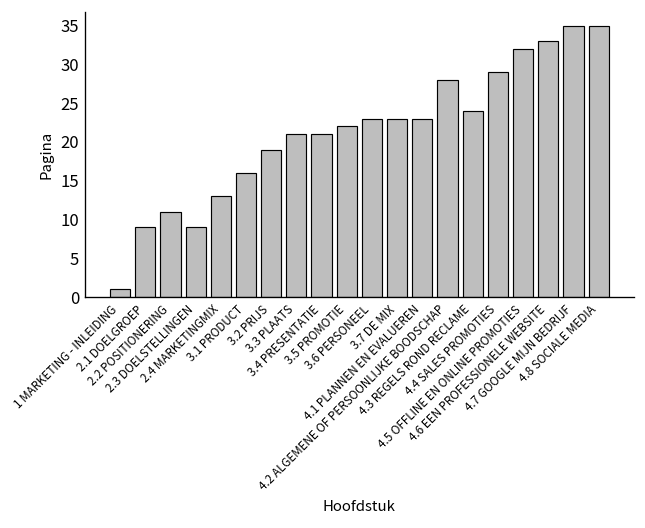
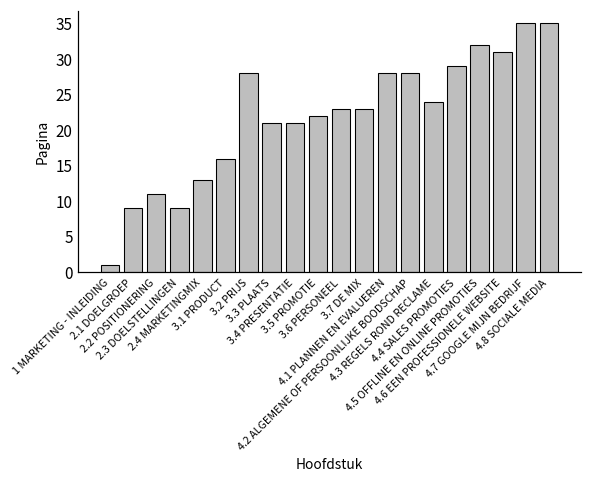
  {
    "1 MARKETING - INLEIDING": 1,
    "2.1 DOELGROEP": 9,
    "2.2 POSITIONERING": 11,
    "2.3 DOELSTELLINGEN": 9,
    "2.4 MARKETINGMIX": 13,
    "3.1 PRODUCT": 16,
-   "3.2 PRIJS": 19,
+   "3.2 PRIJS": 28,
    "3.3 PLAATS": 21,
    "3.4 PRESENTATIE": 21,
    "3.5 PROMOTIE": 22,
    "3.6 PERSONEEL": 23,
    "3.7 DE MIX": 23,
-   "4.1 PLANNEN EN EVALUEREN": 23,
+   "4.1 PLANNEN EN EVALUEREN": 28,
    "4.2 ALGEMENE OF PERSOONLIJKE BOODSCHAP": 28,
    "4.3 REGELS ROND RECLAME": 24,
    "4.4 SALES PROMOTIES": 29,
    "4.5 OFFLINE EN ONLINE PROMOTIES": 32,
-   "4.6 EEN PROFESSIONELE WEBSITE": 33,
+   "4.6 EEN PROFESSIONELE WEBSITE": 31,
    "4.7 GOOGLE MIJN BEDRIJF": 35,
    "4.8 SOCIALE MEDIA": 35
  }
